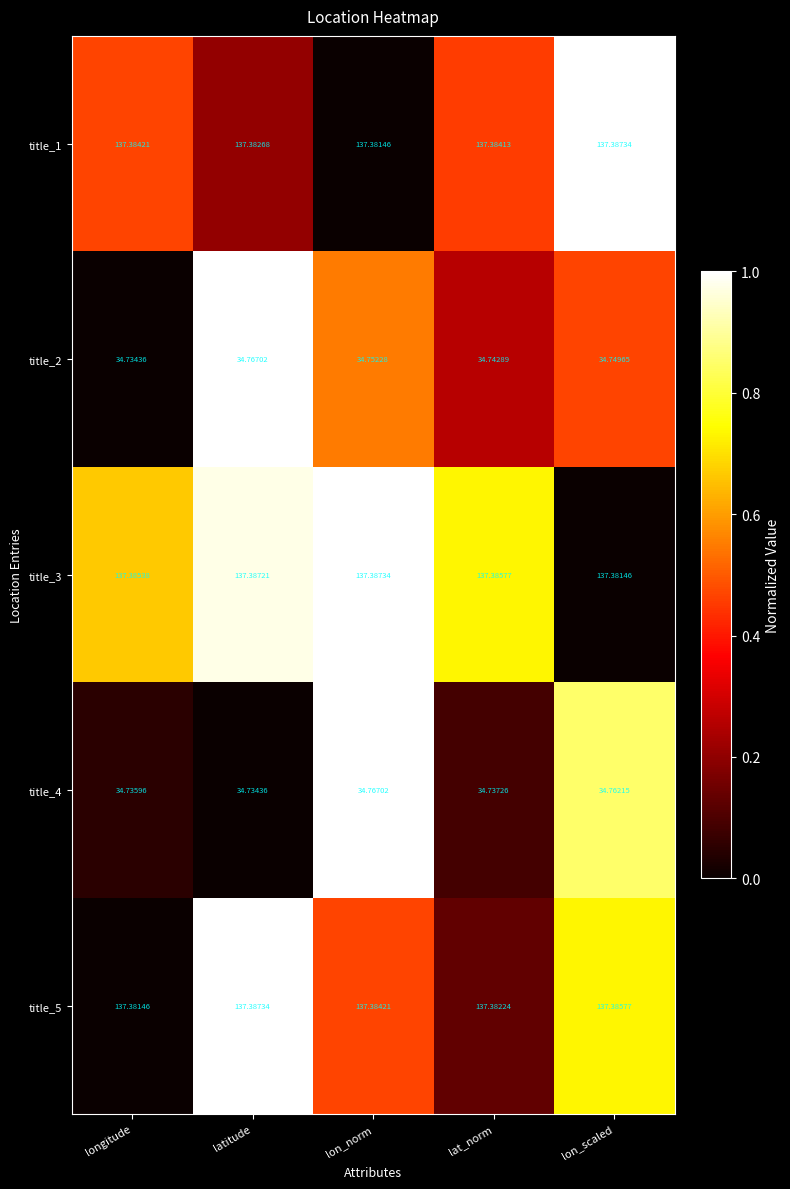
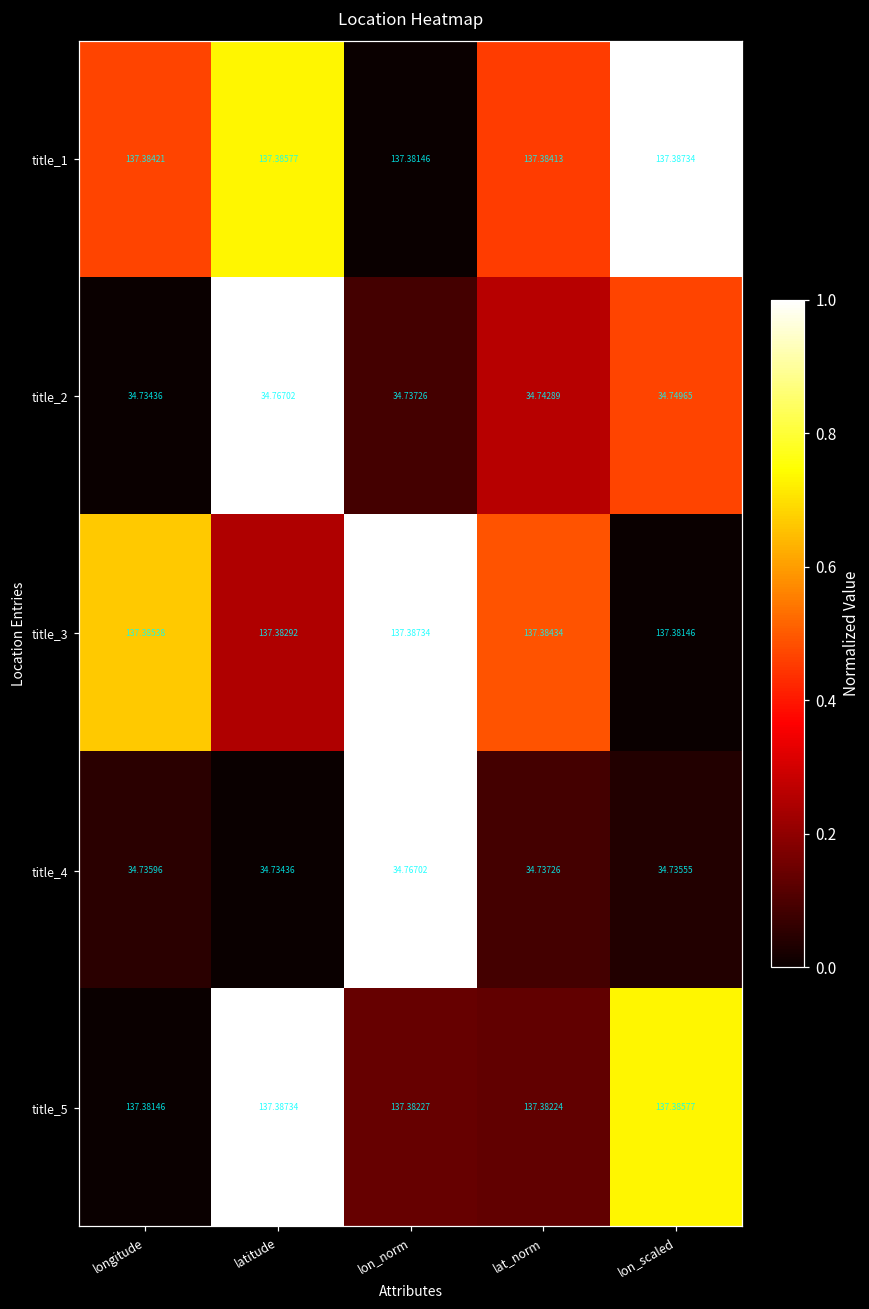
  {
    "title_1": {
      "longitude": 137.38421,
-     "latitude": 137.38268,
+     "latitude": 137.38577,
      "lon_norm": 137.38146,
      "lat_norm": 137.38413,
      "lon_scaled": 137.38734
    },
    "title_2": {
      "longitude": 34.73436,
      "latitude": 34.76702,
-     "lon_norm": 34.75228,
+     "lon_norm": 34.73726,
      "lat_norm": 34.74289,
      "lon_scaled": 34.74965
    },
    "title_3": {
      "longitude": 137.38538,
-     "latitude": 137.38721,
+     "latitude": 137.38292,
      "lon_norm": 137.38734,
-     "lat_norm": 137.38577,
+     "lat_norm": 137.38434,
      "lon_scaled": 137.38146
    },
    "title_4": {
      "longitude": 34.73596,
      "latitude": 34.73436,
      "lon_norm": 34.76702,
      "lat_norm": 34.73726,
-     "lon_scaled": 34.76215
+     "lon_scaled": 34.73555
    },
    "title_5": {
      "longitude": 137.38146,
      "latitude": 137.38734,
-     "lon_norm": 137.38421,
+     "lon_norm": 137.38227,
      "lat_norm": 137.38224,
      "lon_scaled": 137.38577
    }
  }
